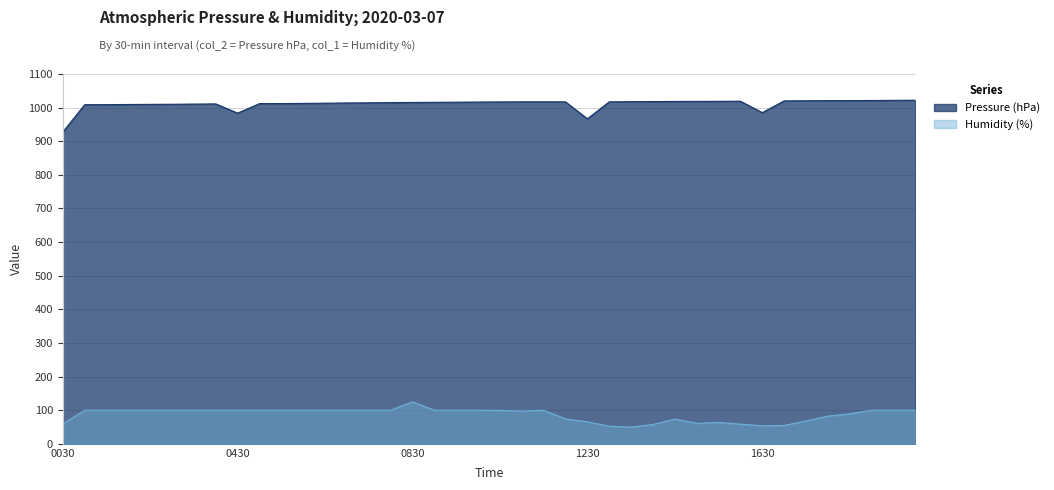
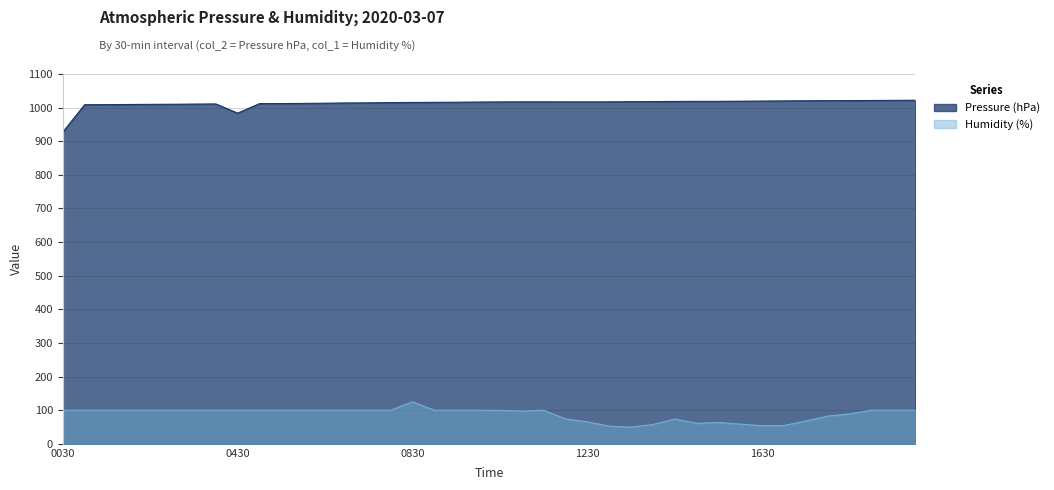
  {
    "Pressure (hPa)": {
      "0030": 930,
      "0430": 980,
      "0830": 1020,
-     "1230": 970,
-     "1630": 990
+     "1230": 1020,
+     "1630": 1020
    },
    "Humidity (%)": {
-     "0030": 60,
+     "0030": 100,
      "0430": 100,
      "0830": 130,
      "1230": 70,
      "1630": 50
    }
  }
